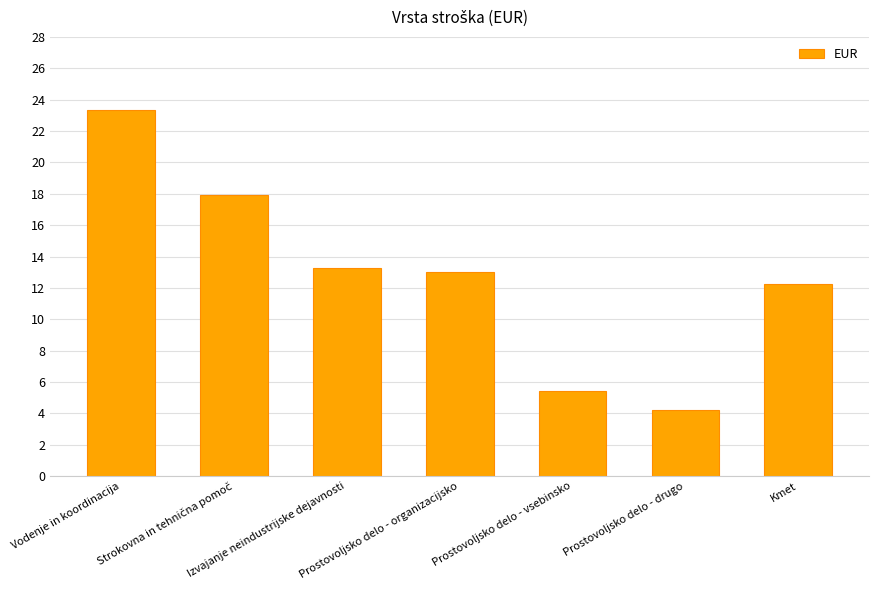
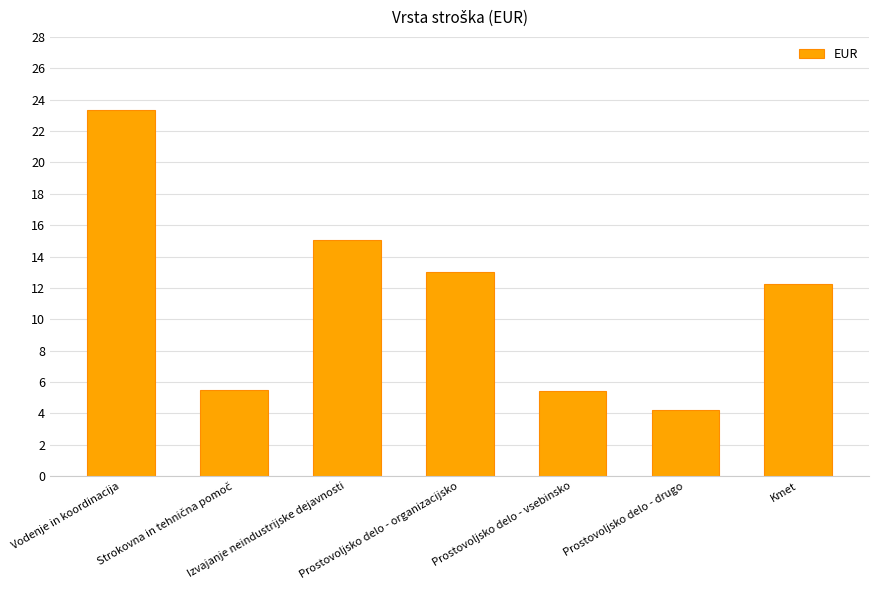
  {
    "Vodenje in koordinacija": 23.3,
-   "Strokovna in tehnična pomoč": 17.9,
-   "Izvajanje neindustrijske dejavnosti": 13.2,
+   "Strokovna in tehnična pomoč": 5.5,
+   "Izvajanje neindustrijske dejavnosti": 15.0,
    "Prostovoljsko delo - organizacijsko": 13.0,
    "Prostovoljsko delo - vsebinsko": 5.4,
    "Prostovoljsko delo - drugo": 4.2,
    "Kmet": 12.3
  }
